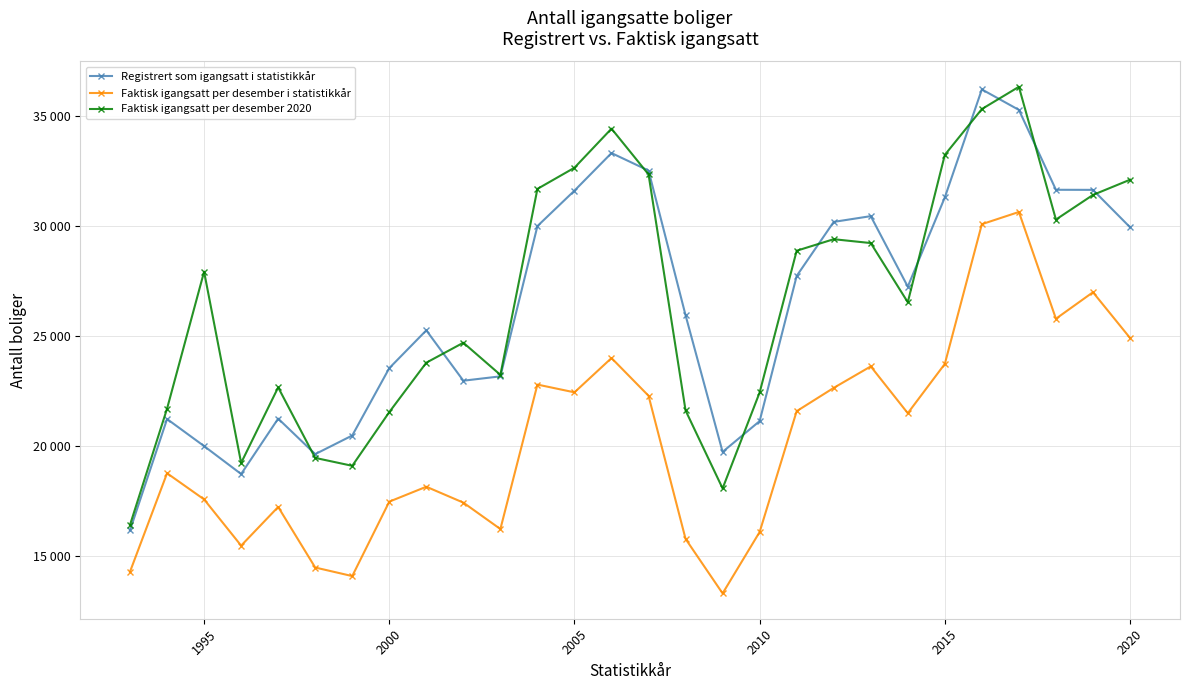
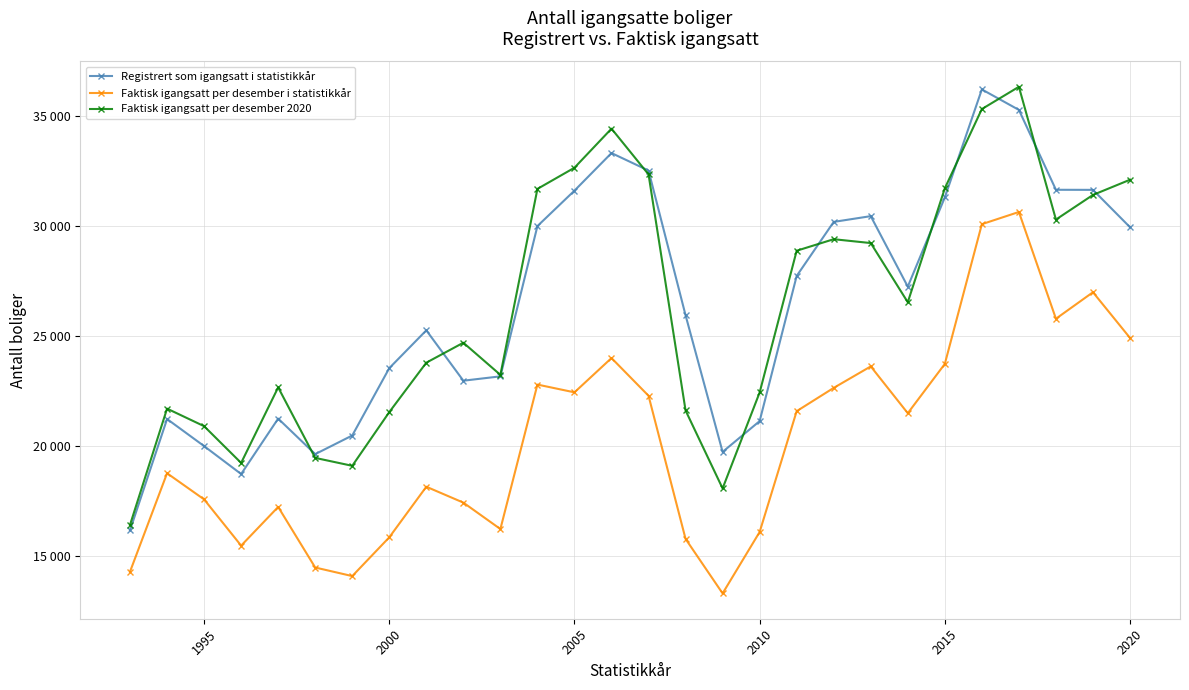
  {
    "Registrert som igangsatt i statistikkår": {
      "1995": 20000,
      "2000": 23600,
      "2005": 31600,
      "2010": 21100,
      "2015": 31300,
      "2020": 29900
    },
    "Faktisk igangsatt per desember i statistikkår": {
      "1995": 17600,
-     "2000": 17500,
+     "2000": 15900,
      "2005": 22500,
      "2010": 16100,
      "2015": 23700,
      "2020": 24900
    },
    "Faktisk igangsatt per desember 2020": {
-     "1995": 27900,
+     "1995": 20900,
      "2000": 21600,
      "2005": 32600,
      "2010": 22400,
-     "2015": 33200,
+     "2015": 31700,
      "2020": 32100
    }
  }
